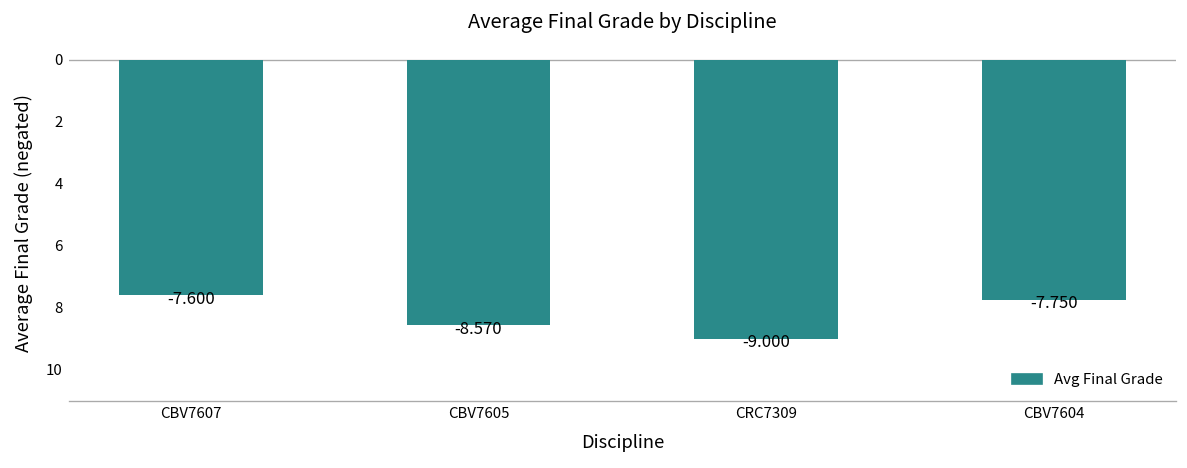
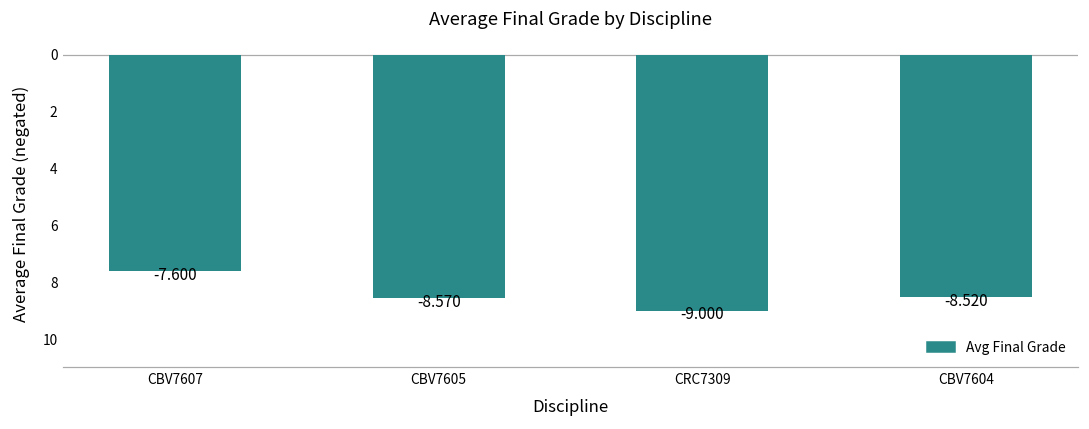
  {
    "CBV7607": -7.600,
    "CBV7605": -8.570,
    "CRC7309": -9.000,
-   "CBV7604": -7.750
+   "CBV7604": -8.520
  }
